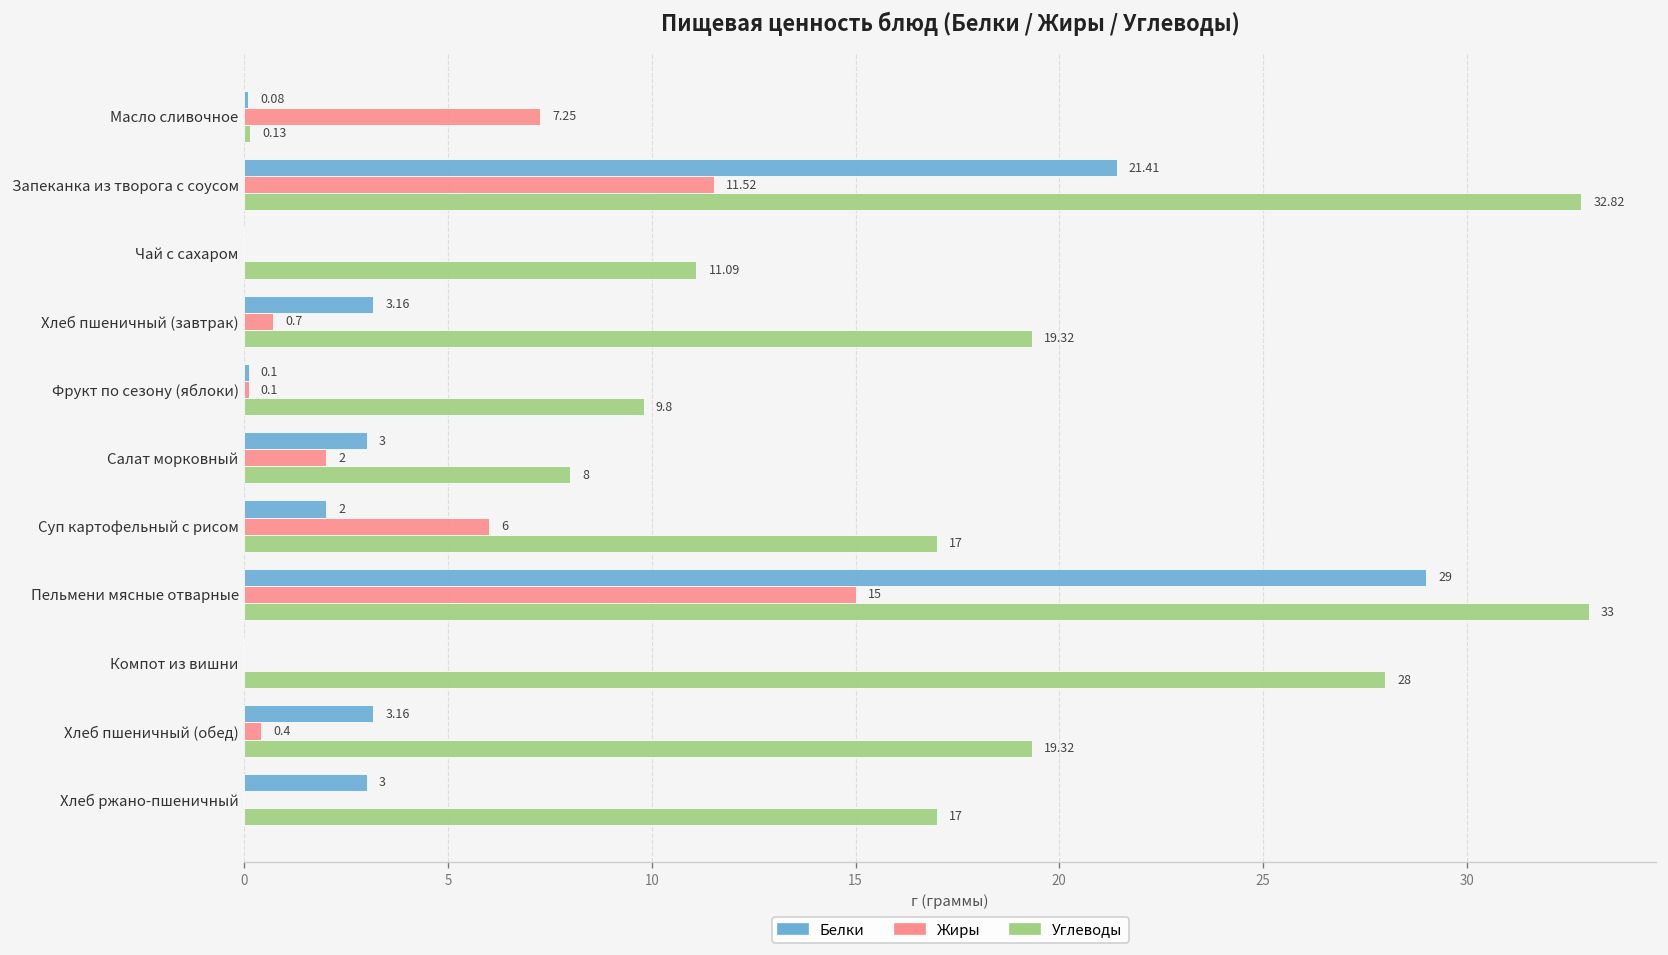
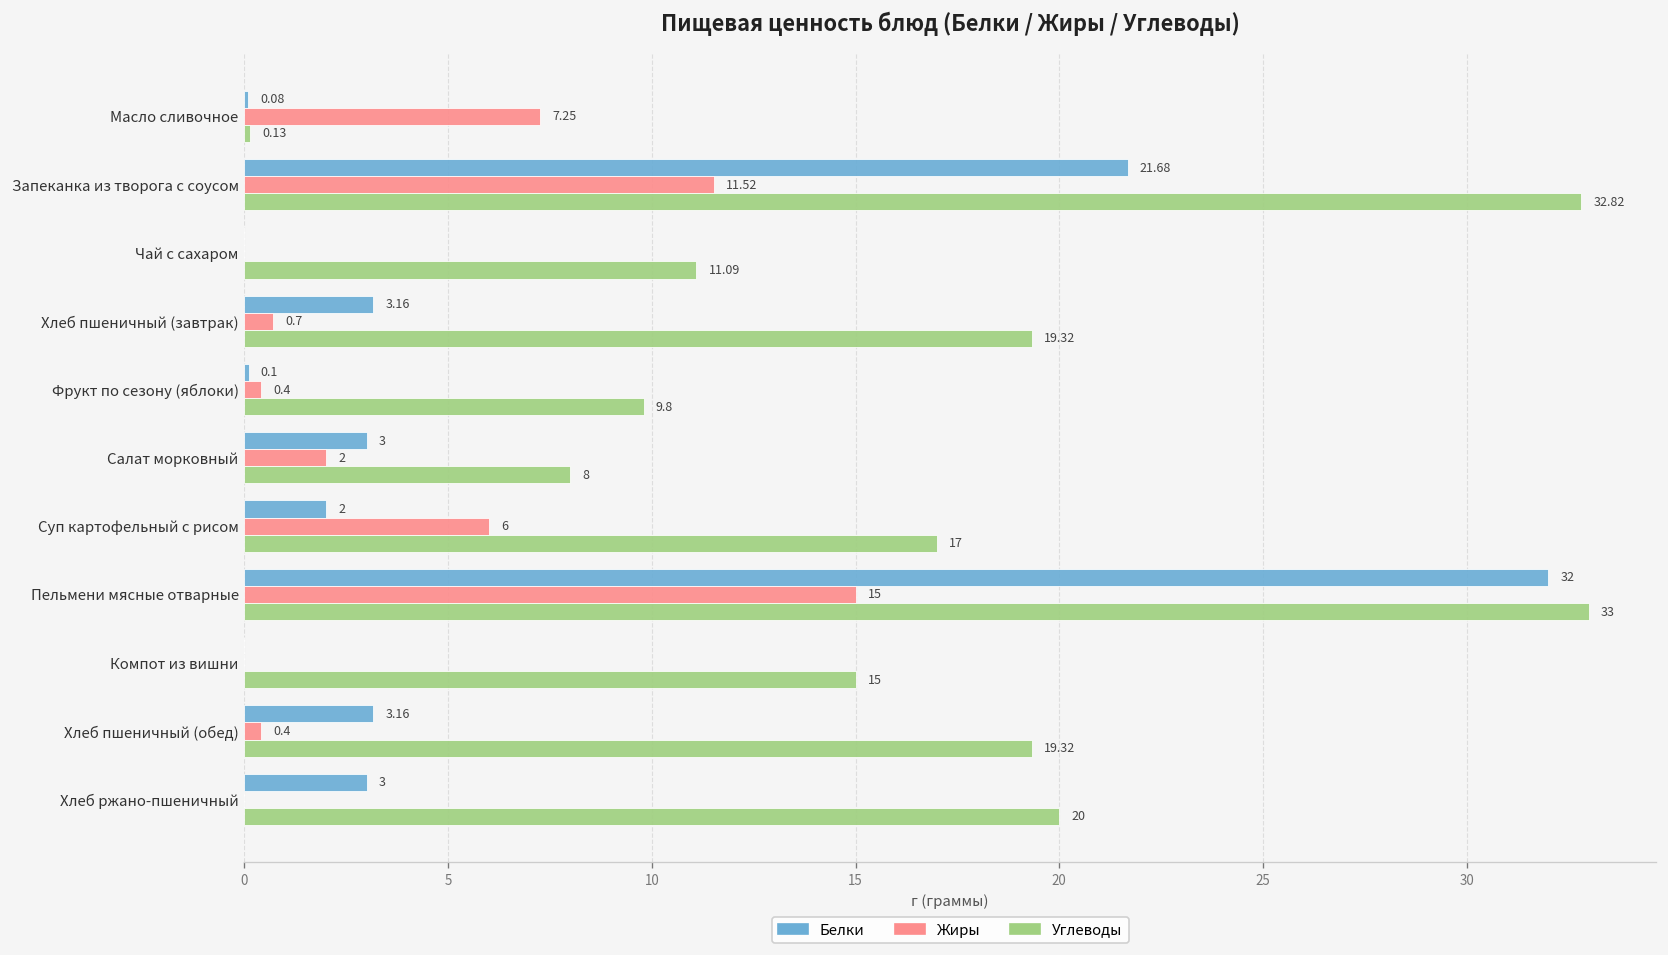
  {
    "Белки": {
      "Масло сливочное": 0.08,
-     "Запеканка из творога с соусом": 21.41,
+     "Запеканка из творога с соусом": 21.68,
      "Хлеб пшеничный (завтрак)": 3.16,
      "Фрукт по сезону (яблоки)": 0.1,
      "Салат морковный": 3,
      "Суп картофельный с рисом": 2,
-     "Пельмени мясные отварные": 29,
+     "Пельмени мясные отварные": 32,
      "Хлеб пшеничный (обед)": 3.16,
      "Хлеб ржано-пшеничный": 3
    },
    "Жиры": {
      "Масло сливочное": 7.25,
      "Запеканка из творога с соусом": 11.52,
      "Хлеб пшеничный (завтрак)": 0.7,
-     "Фрукт по сезону (яблоки)": 0.1,
+     "Фрукт по сезону (яблоки)": 0.4,
      "Салат морковный": 2,
      "Суп картофельный с рисом": 6,
      "Пельмени мясные отварные": 15,
      "Хлеб пшеничный (обед)": 0.4
    },
    "Углеводы": {
      "Масло сливочное": 0.13,
      "Запеканка из творога с соусом": 32.82,
      "Чай с сахаром": 11.09,
      "Хлеб пшеничный (завтрак)": 19.32,
      "Фрукт по сезону (яблоки)": 9.8,
      "Салат морковный": 8,
      "Суп картофельный с рисом": 17,
      "Пельмени мясные отварные": 33,
-     "Компот из вишни": 28,
+     "Компот из вишни": 15,
      "Хлеб пшеничный (обед)": 19.32,
-     "Хлеб ржано-пшеничный": 17
+     "Хлеб ржано-пшеничный": 20
    }
  }
